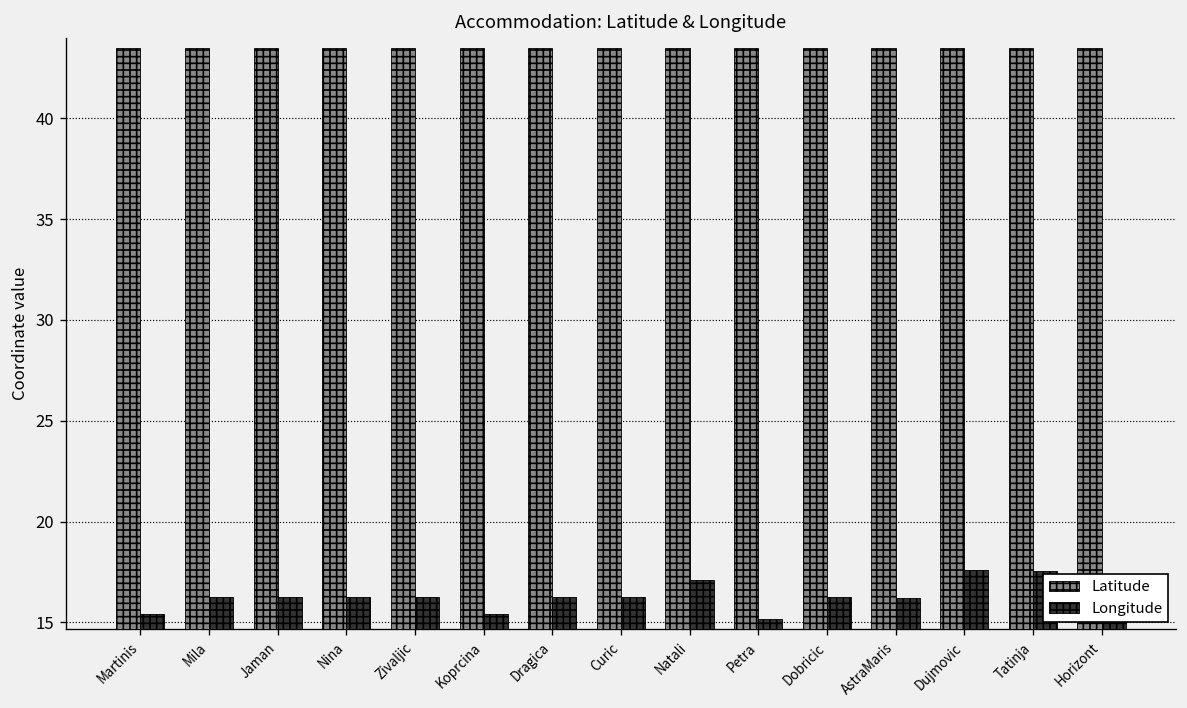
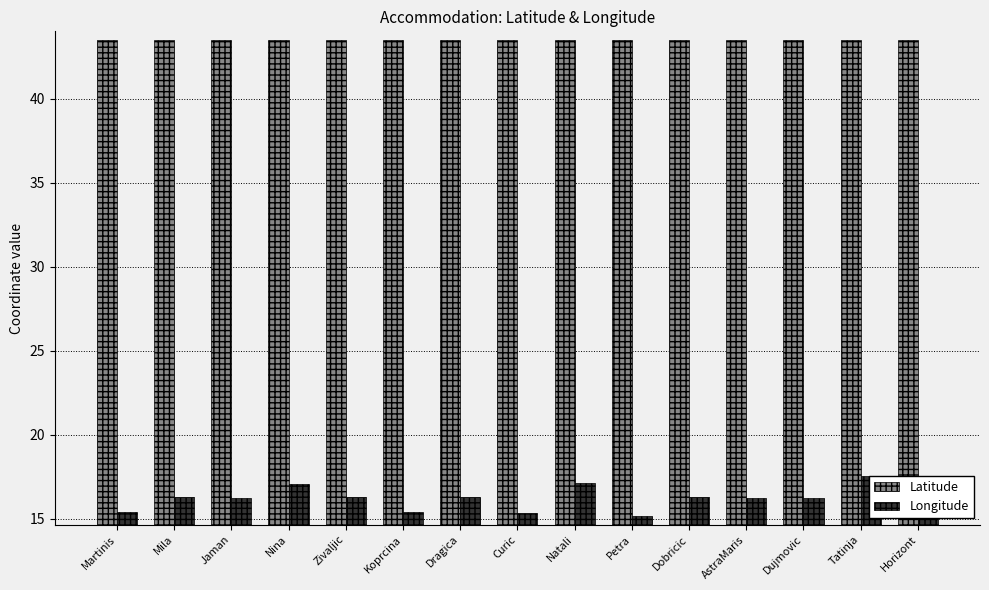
  {
    "Latitude": {
      "Martinis": 43.5,
      "Mila": 43.5,
      "Jaman": 43.5,
      "Nina": 43.5,
      "Zivaljic": 43.5,
      "Koprcina": 43.5,
      "Dragica": 43.5,
      "Curic": 43.5,
      "Natali": 43.5,
      "Petra": 43.5,
      "Dobricic": 43.5,
      "AstraMaris": 43.5,
      "Dujmovic": 43.5,
      "Tatinja": 43.5,
      "Horizont": 43.5
    },
    "Longitude": {
      "Martinis": 15.4,
      "Mila": 16.3,
      "Jaman": 16.3,
-     "Nina": 16.3,
+     "Nina": 17.1,
      "Zivaljic": 16.3,
      "Koprcina": 15.4,
      "Dragica": 16.3,
-     "Curic": 16.3,
+     "Curic": 15.3,
      "Natali": 17.1,
      "Petra": 15.2,
      "Dobricic": 16.3,
      "AstraMaris": 16.2,
-     "Dujmovic": 17.6
+     "Dujmovic": 16.3
    }
  }
